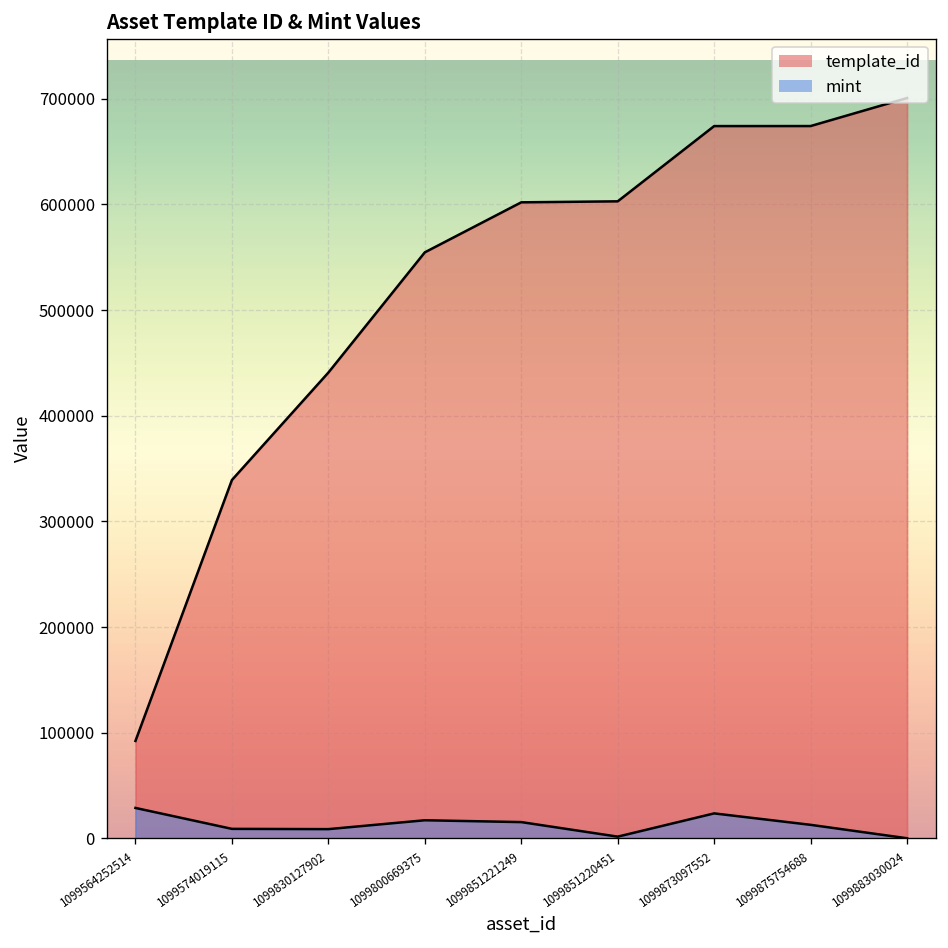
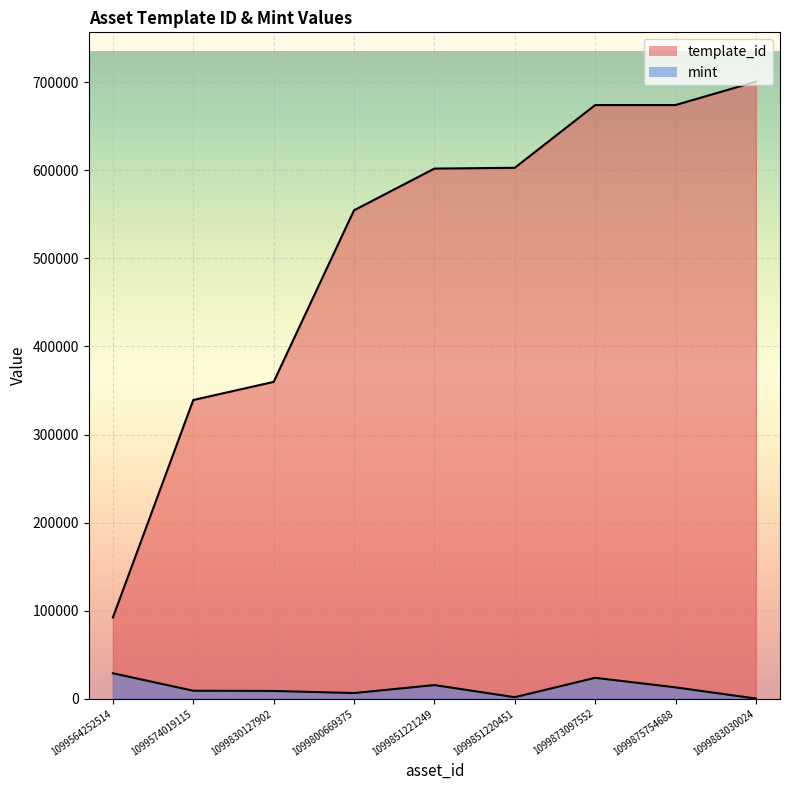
  {
    "template_id": {
      "1099564252514": 90000,
      "1099574019115": 340000,
-     "1099830127902": 440000,
+     "1099830127902": 360000,
      "1099800669375": 550000,
      "1099851221249": 600000,
      "1099851220451": 600000,
      "1099873097552": 670000,
      "1099875754688": 670000
    },
    "mint": {
      "1099564252514": 30000,
      "1099574019115": 10000,
      "1099830127902": 10000,
-     "1099800669375": 20000,
+     "1099800669375": 10000,
      "1099851221249": 20000,
      "1099851220451": 0,
      "1099873097552": 20000,
      "1099875754688": 10000,
      "1099883030024": 0
    }
  }
